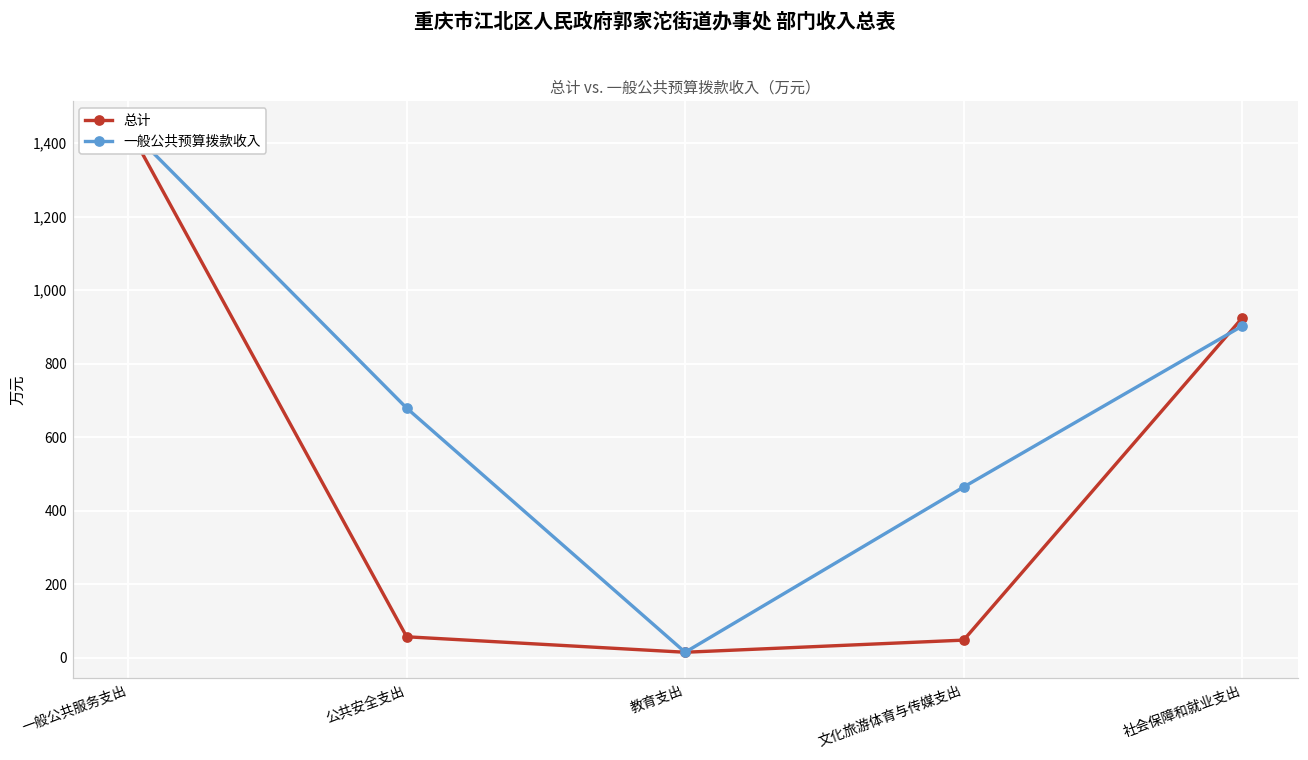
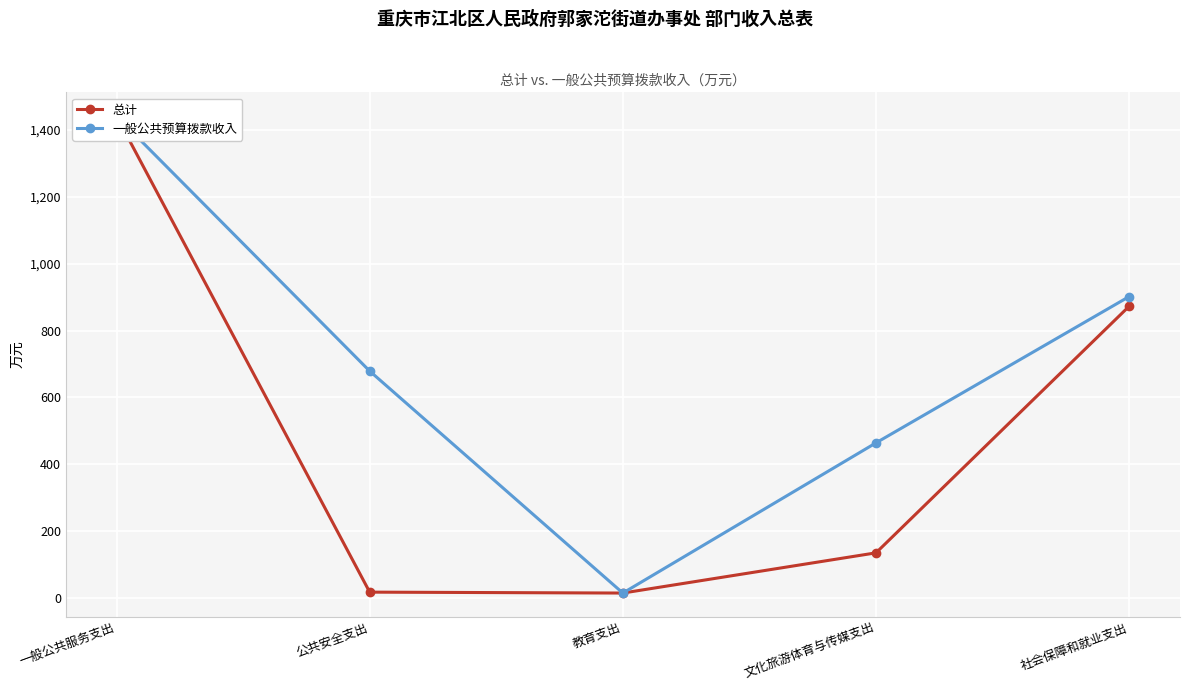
  {
    "总计": {
-     "公共安全支出": 60,
-     "文化旅游体育与传媒支出": 50,
-     "社会保障和就业支出": 920
+     "公共安全支出": 20,
+     "文化旅游体育与传媒支出": 140,
+     "社会保障和就业支出": 870
    },
    "一般公共预算拨款收入": {
      "公共安全支出": 680,
      "文化旅游体育与传媒支出": 460,
      "社会保障和就业支出": 900
    }
  }
